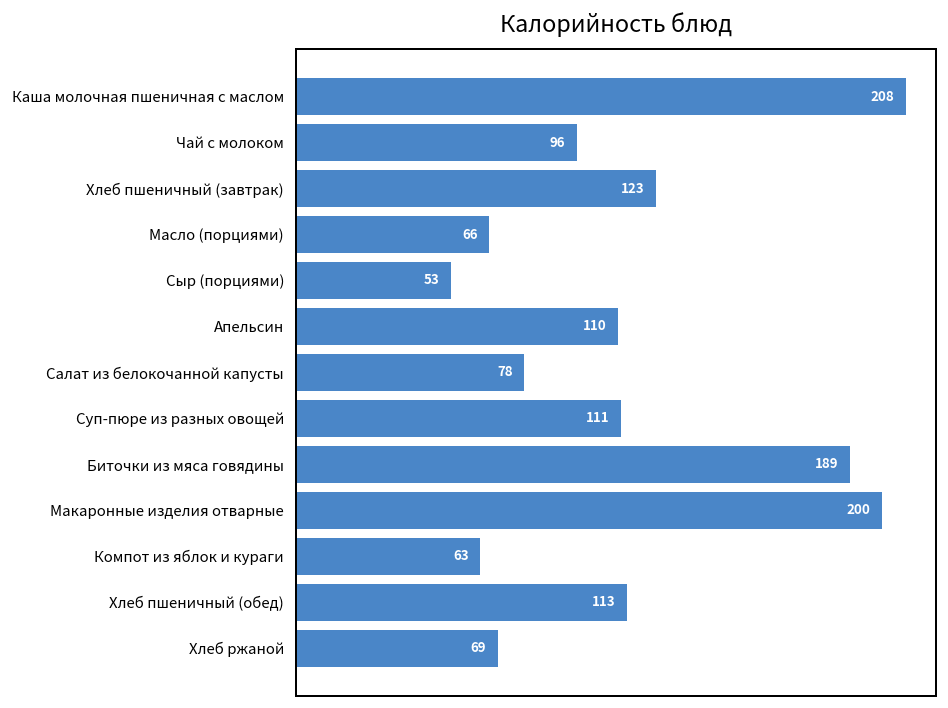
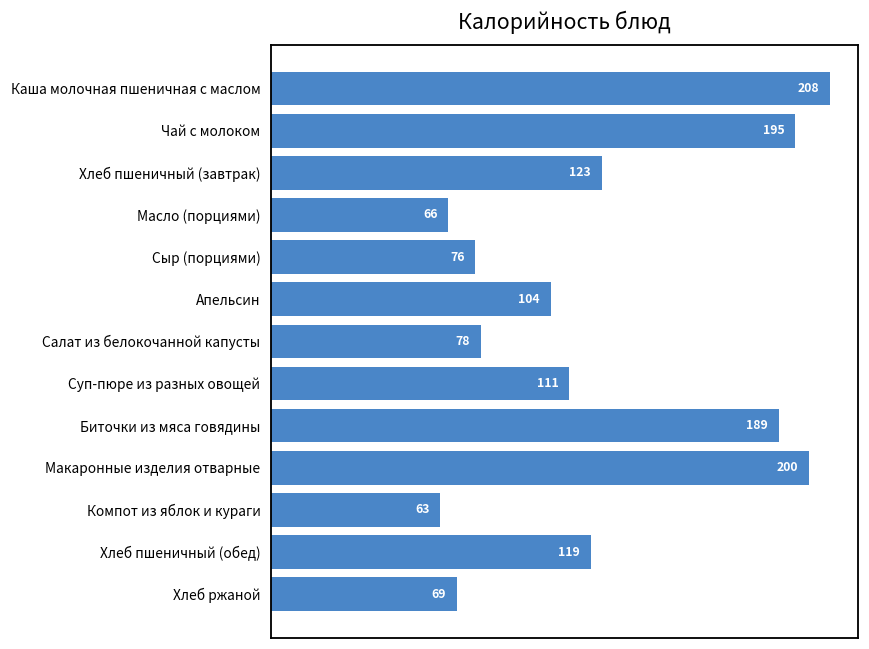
  {
    "Каша молочная пшеничная с маслом": 208,
-   "Чай с молоком": 96,
+   "Чай с молоком": 195,
    "Хлеб пшеничный (завтрак)": 123,
    "Масло (порциями)": 66,
-   "Сыр (порциями)": 53,
-   "Апельсин": 110,
+   "Сыр (порциями)": 76,
+   "Апельсин": 104,
    "Салат из белокочанной капусты": 78,
    "Суп-пюре из разных овощей": 111,
    "Биточки из мяса говядины": 189,
    "Макаронные изделия отварные": 200,
    "Компот из яблок и кураги": 63,
-   "Хлеб пшеничный (обед)": 113,
+   "Хлеб пшеничный (обед)": 119,
    "Хлеб ржаной": 69
  }
